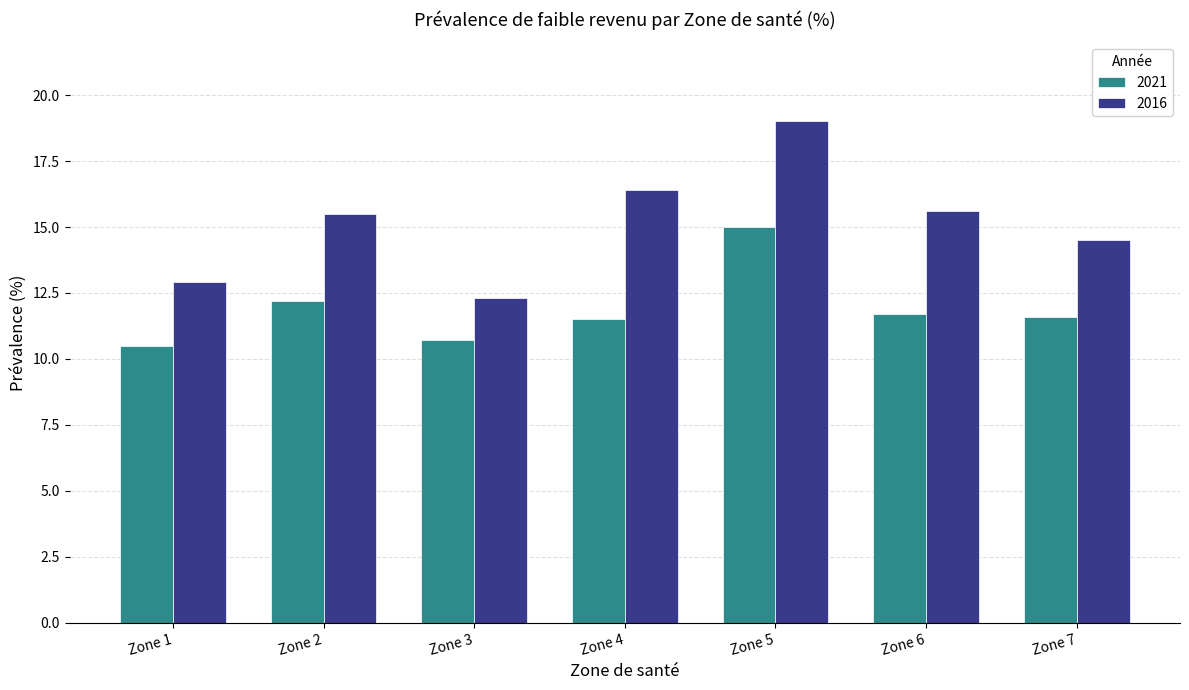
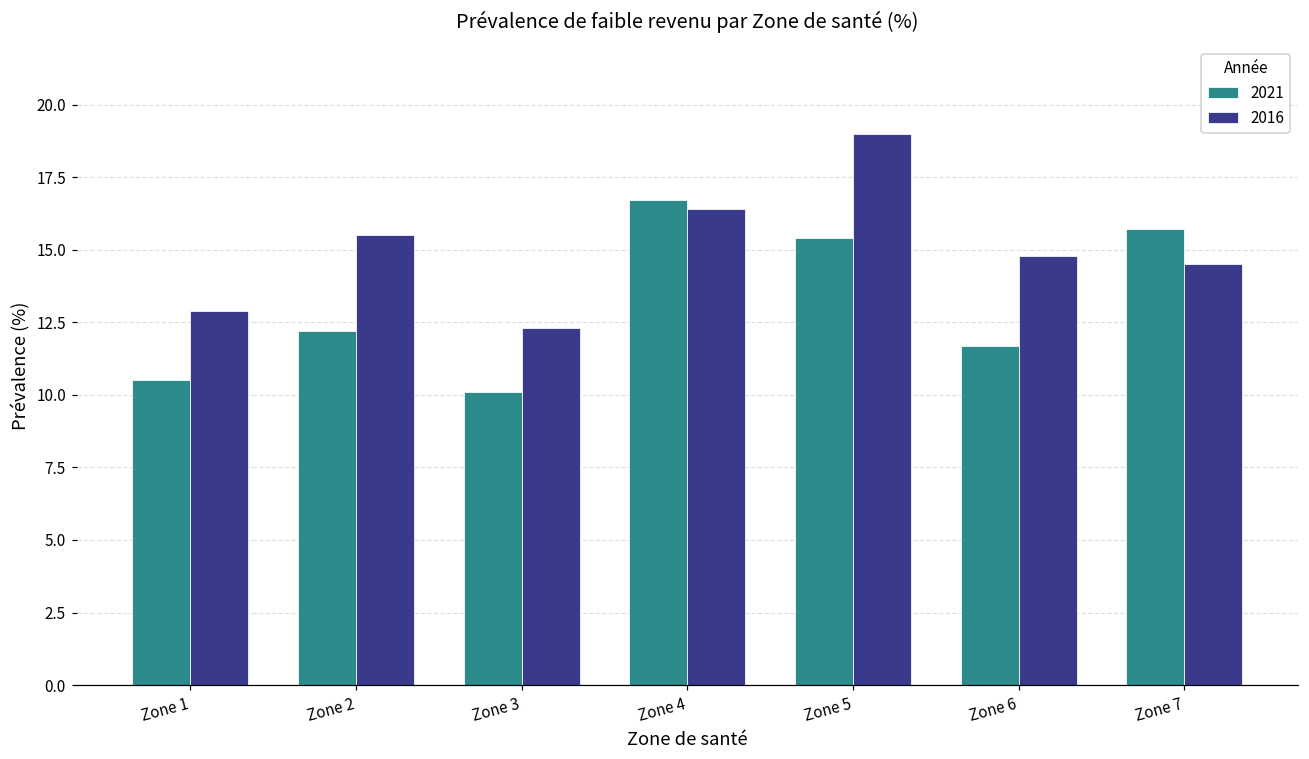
  {
    "2021": {
      "Zone 1": 10.5,
      "Zone 2": 12.2,
-     "Zone 3": 10.7,
-     "Zone 4": 11.5,
-     "Zone 5": 15.0,
+     "Zone 3": 10.1,
+     "Zone 4": 16.7,
+     "Zone 5": 15.4,
      "Zone 6": 11.7,
-     "Zone 7": 11.6
+     "Zone 7": 15.7
    },
    "2016": {
      "Zone 1": 12.9,
      "Zone 2": 15.5,
      "Zone 3": 12.3,
      "Zone 4": 16.4,
      "Zone 5": 19.0,
-     "Zone 6": 15.6,
+     "Zone 6": 14.8,
      "Zone 7": 14.5
    }
  }
